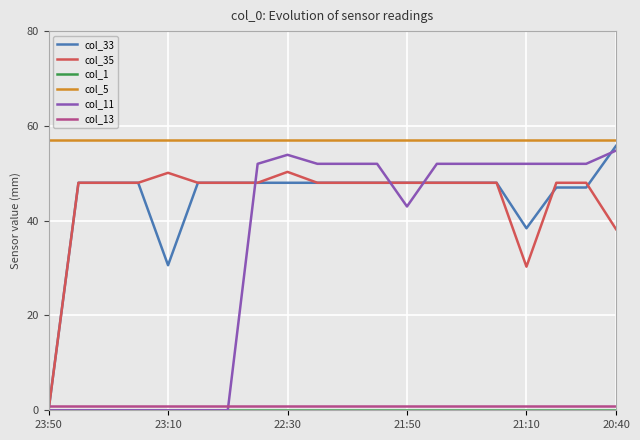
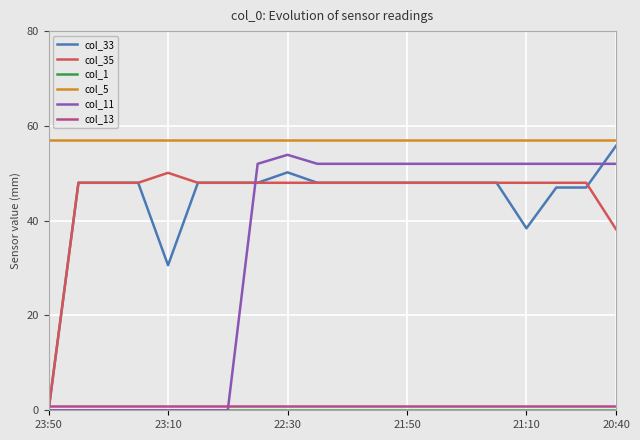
  {
    "col_33": {
      "23:10": 31,
-     "22:30": 48,
+     "22:30": 50,
      "21:10": 38,
      "20:40": 56
    },
    "col_35": {
      "23:10": 50,
-     "22:30": 50,
-     "21:10": 30,
+     "22:30": 48,
+     "21:10": 48,
      "20:40": 38
    },
    "col_1": {
      "22:30": 0,
      "21:50": 0,
      "21:10": 0,
      "20:40": 0
    },
    "col_5": {
      "23:50": 57,
      "23:10": 57,
      "22:30": 57,
      "21:50": 57,
      "21:10": 57,
      "20:40": 57
    },
    "col_11": {
      "22:30": 54,
-     "21:50": 43,
+     "21:50": 52,
      "21:10": 52,
-     "20:40": 55
+     "20:40": 52
    },
    "col_13": {
      "23:50": 1,
      "23:10": 1,
      "22:30": 1,
      "21:50": 1,
      "21:10": 1,
      "20:40": 1
    }
  }
